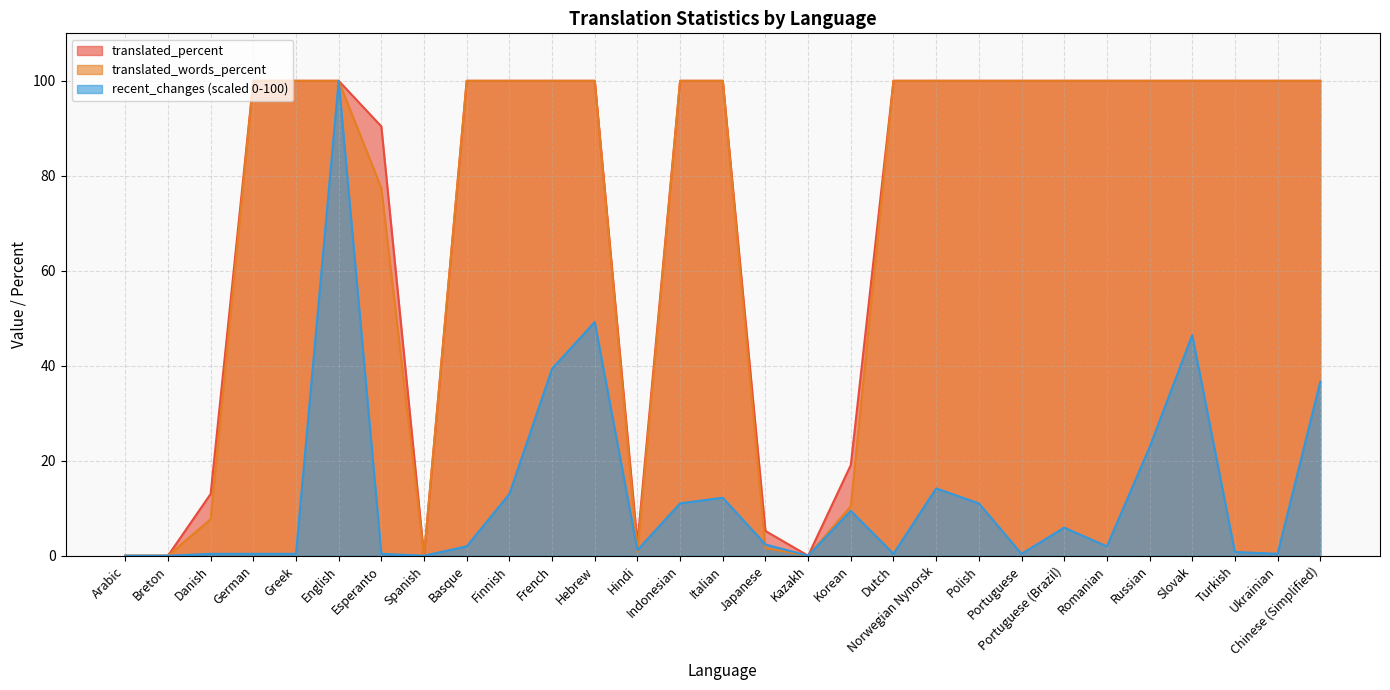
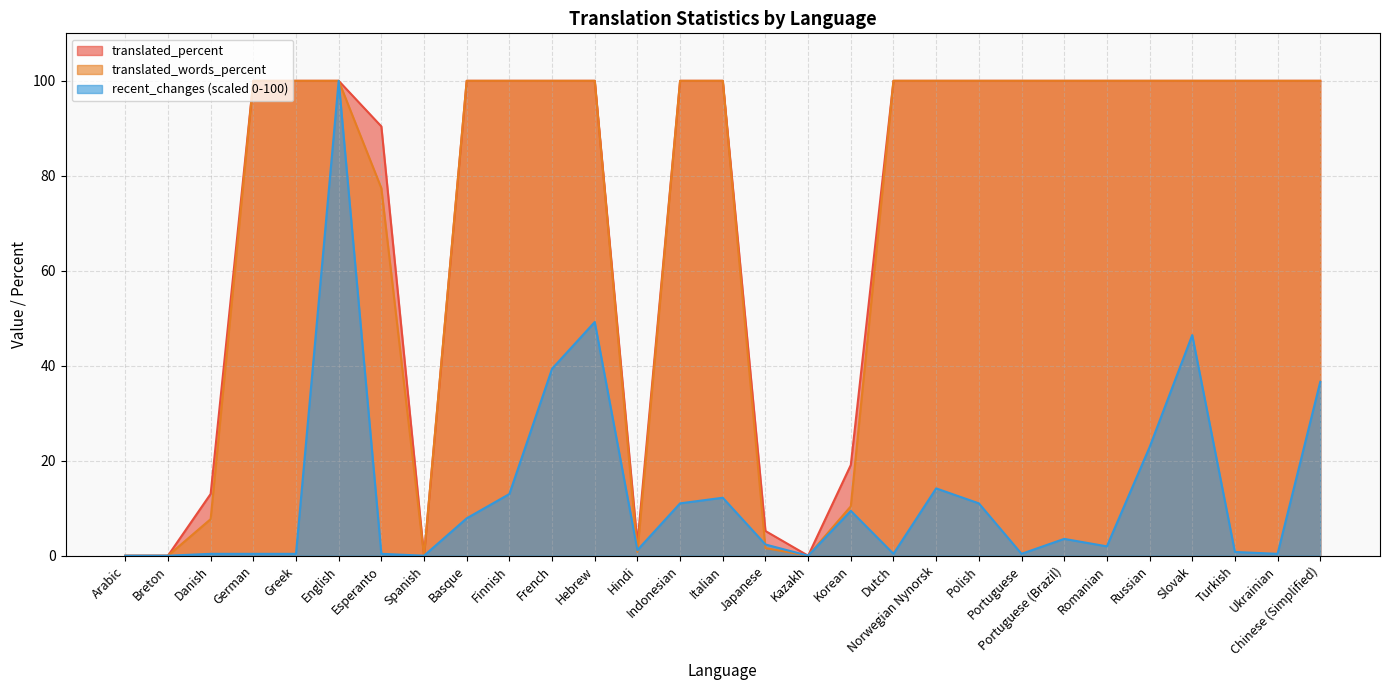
  {
    "recent_changes (scaled 0-100)": {
      "Danish": 0,
      "German": 0,
      "Greek": 0,
      "Esperanto": 0,
-     "Basque": 2,
+     "Basque": 8,
      "Finnish": 13,
      "French": 39,
      "Hebrew": 49,
      "Indonesian": 11,
      "Italian": 12,
      "Japanese": 2,
      "Korean": 9,
      "Dutch": 0,
      "Norwegian Nynorsk": 14,
      "Polish": 11,
      "Portuguese": 0,
-     "Portuguese (Brazil)": 6,
+     "Portuguese (Brazil)": 4,
      "Romanian": 2,
      "Russian": 23,
      "Slovak": 46,
      "Turkish": 1,
      "Ukrainian": 0,
      "Chinese (Simplified)": 37
    }
  }
